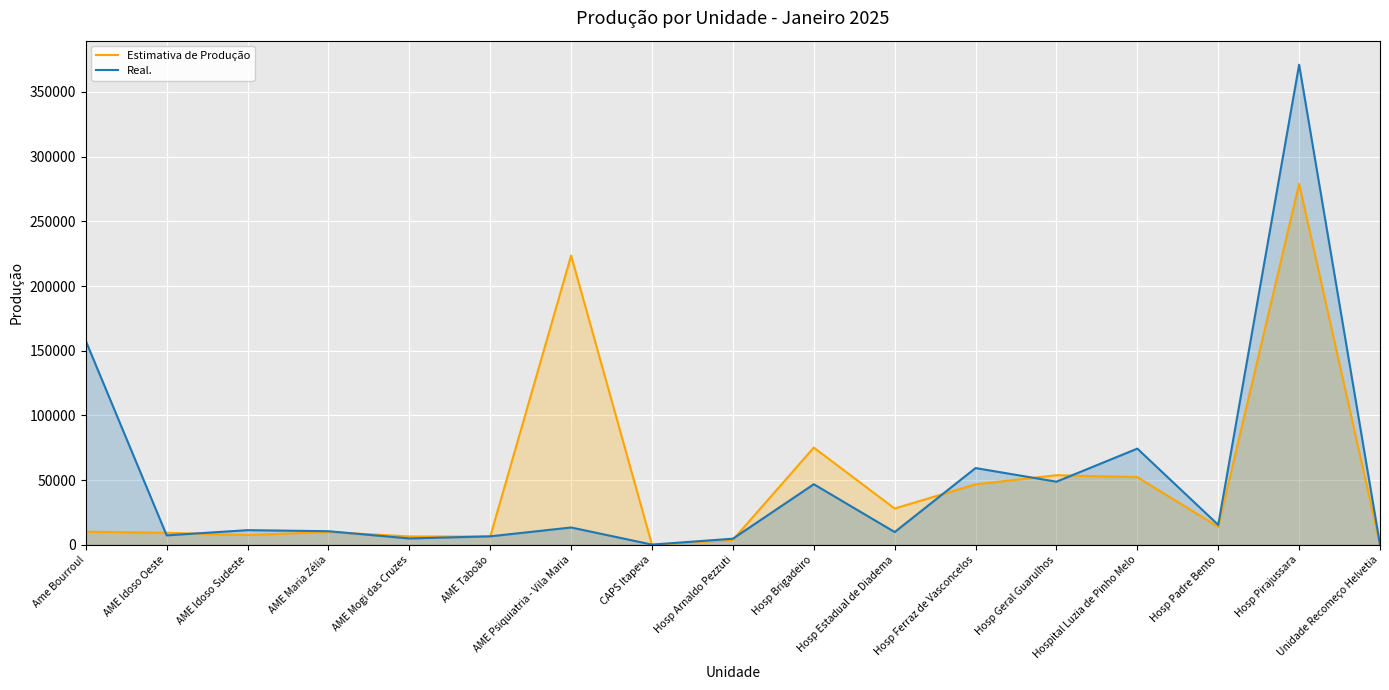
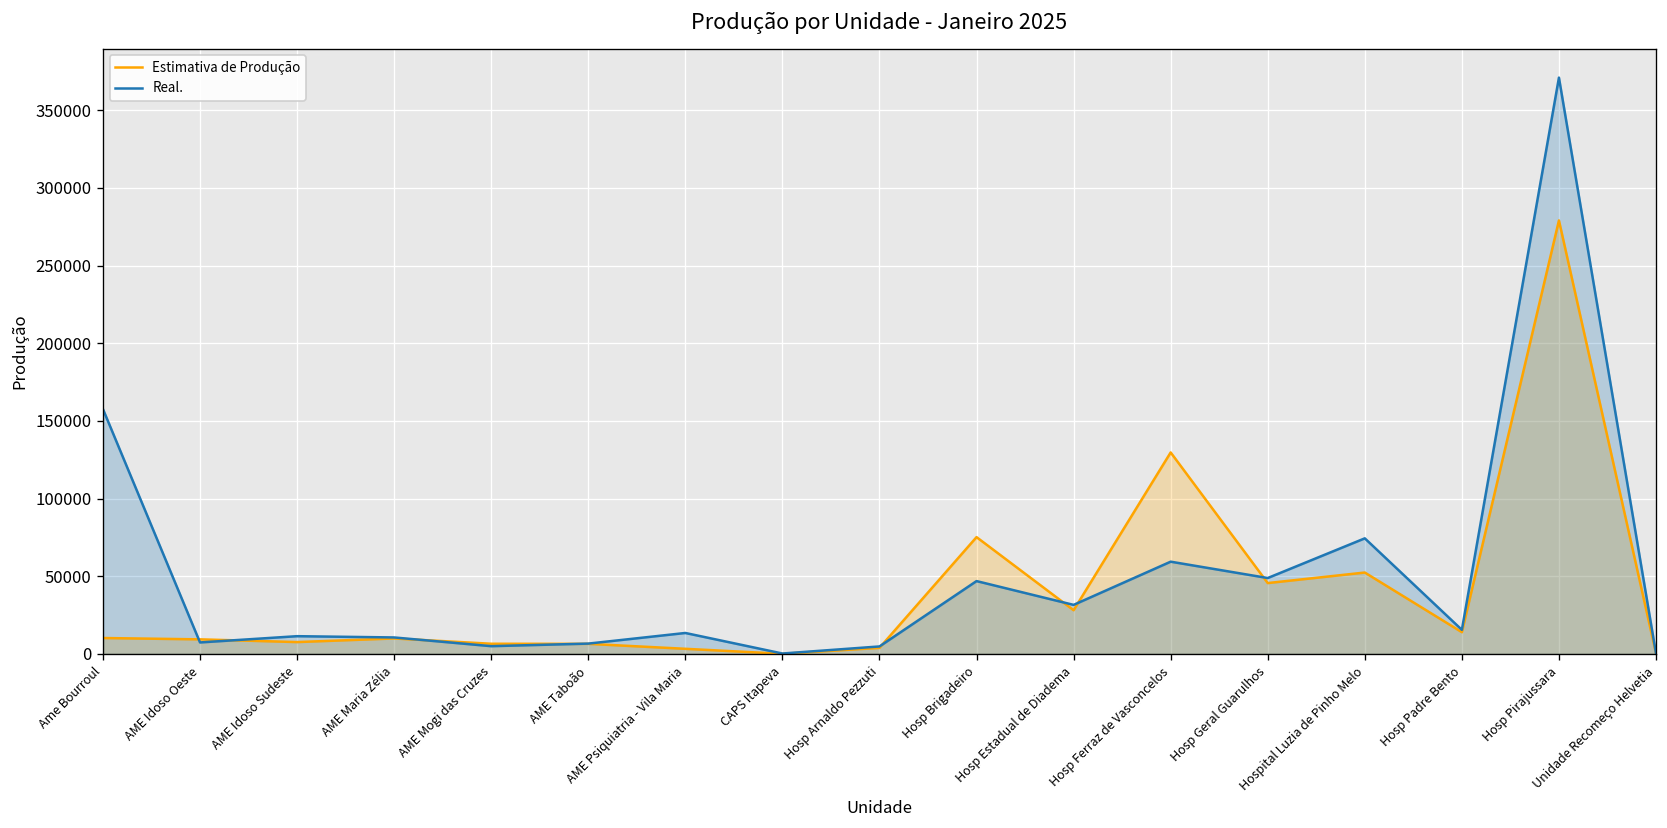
  {
    "Estimativa de Produção": {
      "Ame Bourroul": 10000,
      "AME Idoso Oeste": 9000,
      "AME Idoso Sudeste": 8000,
-     "AME Psiquiatria - Vila Maria": 224000,
+     "AME Psiquiatria - Vila Maria": 3000,
      "Hosp Brigadeiro": 75000,
      "Hosp Estadual de Diadema": 28000,
-     "Hosp Ferraz de Vasconcelos": 47000,
-     "Hosp Geral Guarulhos": 54000,
+     "Hosp Ferraz de Vasconcelos": 130000,
+     "Hosp Geral Guarulhos": 46000,
      "Hospital Luzia de Pinho Melo": 52000,
      "Hosp Pirajussara": 279000
    },
    "Real.": {
      "Ame Bourroul": 158000,
      "AME Idoso Oeste": 7000,
      "AME Idoso Sudeste": 11000,
      "AME Psiquiatria - Vila Maria": 13000,
      "Hosp Brigadeiro": 47000,
-     "Hosp Estadual de Diadema": 10000,
+     "Hosp Estadual de Diadema": 32000,
      "Hosp Ferraz de Vasconcelos": 59000,
      "Hosp Geral Guarulhos": 49000,
      "Hospital Luzia de Pinho Melo": 74000,
      "Hosp Pirajussara": 371000
    }
  }
